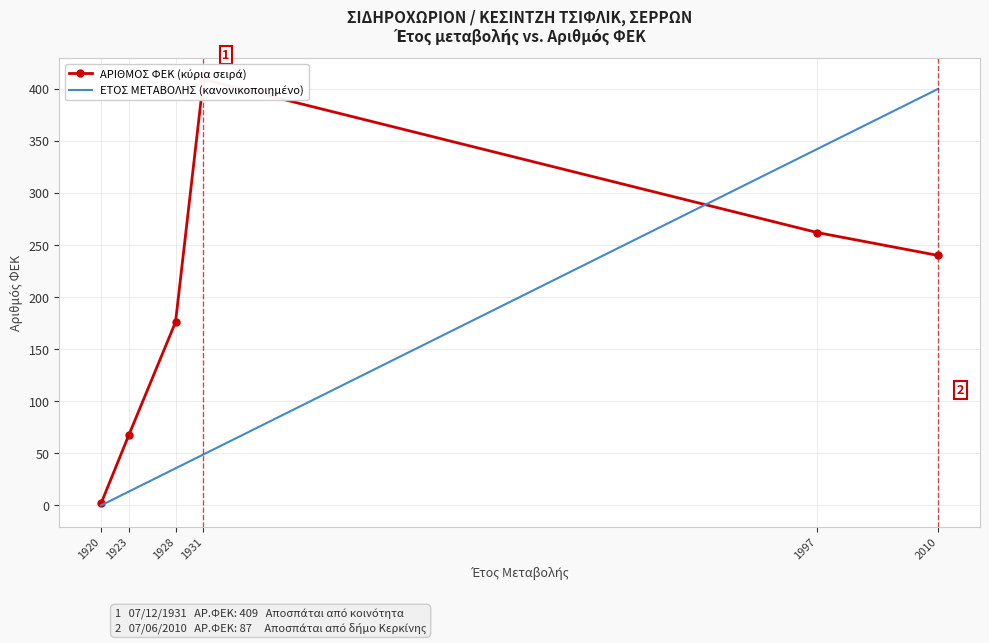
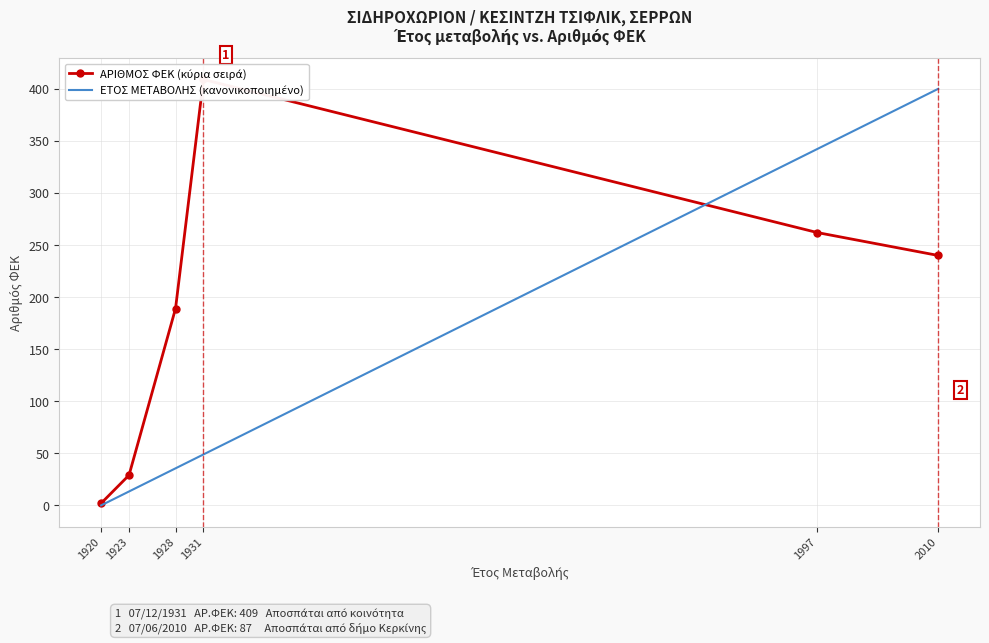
  {
    "ΑΡΙΘΜΟΣ ΦΕΚ (κύρια σειρά)": {
-     "1923": 68,
-     "1928": 176,
+     "1923": 29,
+     "1928": 189,
      "1997": 262,
      "2010": 240
    },
    "ΕΤΟΣ ΜΕΤΑΒΟΛΗΣ (κανονικοποιημένο)": {
      "1923": 13,
      "1928": 36,
      "1931": 49,
      "1997": 342,
      "2010": 400
    }
  }
